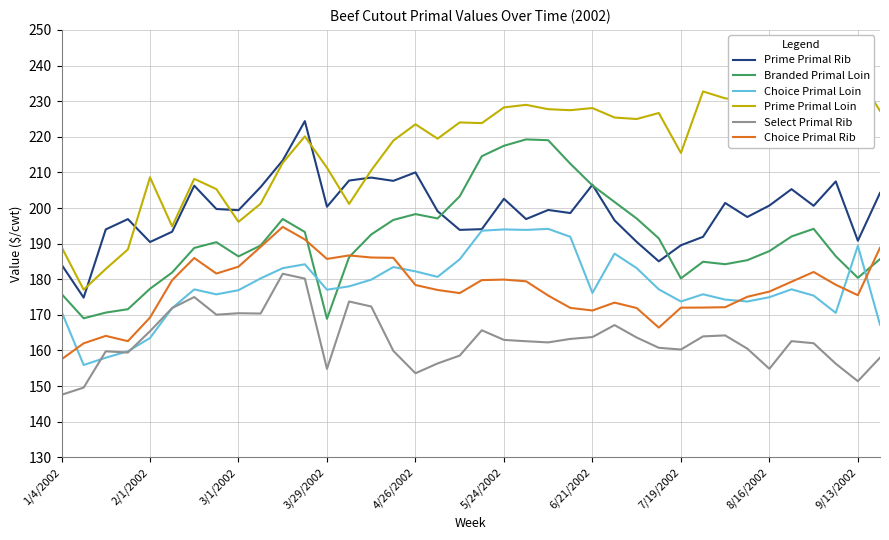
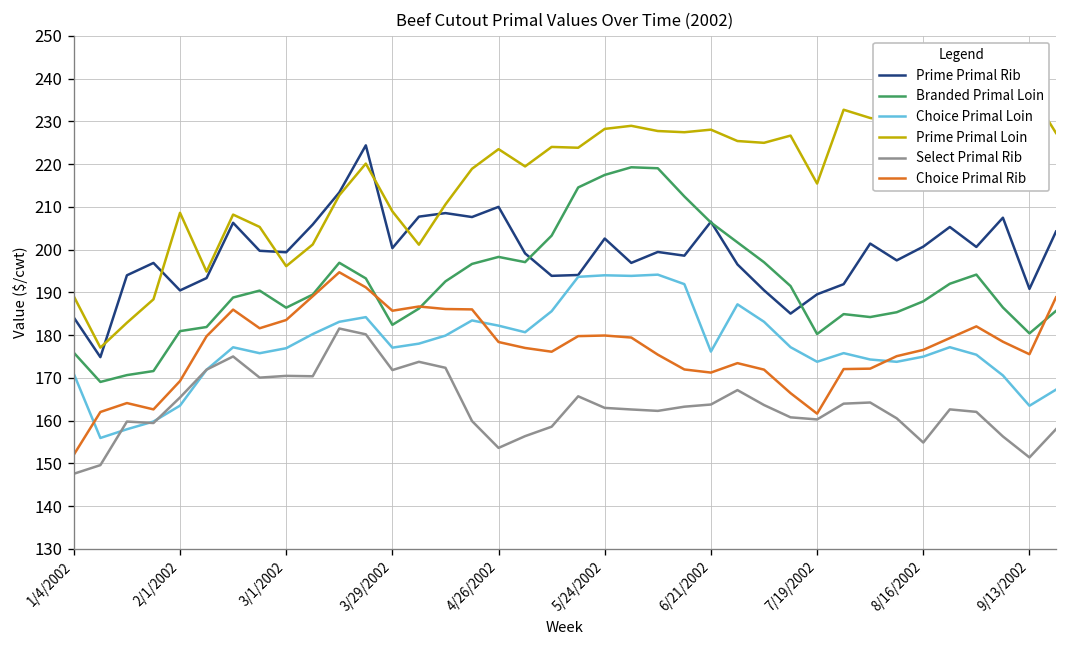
  {
    "Prime Primal Rib": {
      "1/4/2002": 184,
      "2/1/2002": 190,
      "3/1/2002": 199,
      "3/29/2002": 200,
      "4/26/2002": 210,
      "5/24/2002": 203,
      "7/19/2002": 190,
      "8/16/2002": 201,
      "9/13/2002": 191
    },
    "Branded Primal Loin": {
      "1/4/2002": 176,
-     "2/1/2002": 177,
+     "2/1/2002": 181,
      "3/1/2002": 186,
-     "3/29/2002": 169,
+     "3/29/2002": 182,
      "4/26/2002": 198,
      "5/24/2002": 217,
      "7/19/2002": 180,
      "8/16/2002": 188,
      "9/13/2002": 180
    },
    "Choice Primal Loin": {
      "1/4/2002": 171,
      "2/1/2002": 164,
      "3/1/2002": 177,
      "3/29/2002": 177,
      "4/26/2002": 182,
      "5/24/2002": 194,
      "6/21/2002": 176,
      "7/19/2002": 174,
      "8/16/2002": 175,
-     "9/13/2002": 189
+     "9/13/2002": 163
    },
    "Prime Primal Loin": {
      "1/4/2002": 189,
      "2/1/2002": 209,
      "3/1/2002": 196,
-     "3/29/2002": 211,
+     "3/29/2002": 209,
      "4/26/2002": 224,
      "5/24/2002": 228,
      "6/21/2002": 228,
      "7/19/2002": 215
    },
    "Select Primal Rib": {
      "1/4/2002": 148,
      "2/1/2002": 165,
      "3/1/2002": 170,
-     "3/29/2002": 155,
+     "3/29/2002": 172,
      "4/26/2002": 154,
      "5/24/2002": 163,
      "6/21/2002": 164,
      "7/19/2002": 160,
      "8/16/2002": 155,
      "9/13/2002": 151
    },
    "Choice Primal Rib": {
-     "1/4/2002": 158,
+     "1/4/2002": 152,
      "2/1/2002": 169,
      "3/1/2002": 184,
      "3/29/2002": 186,
      "4/26/2002": 178,
      "5/24/2002": 180,
      "6/21/2002": 171,
-     "7/19/2002": 172,
+     "7/19/2002": 162,
      "8/16/2002": 177,
      "9/13/2002": 176
    }
  }
